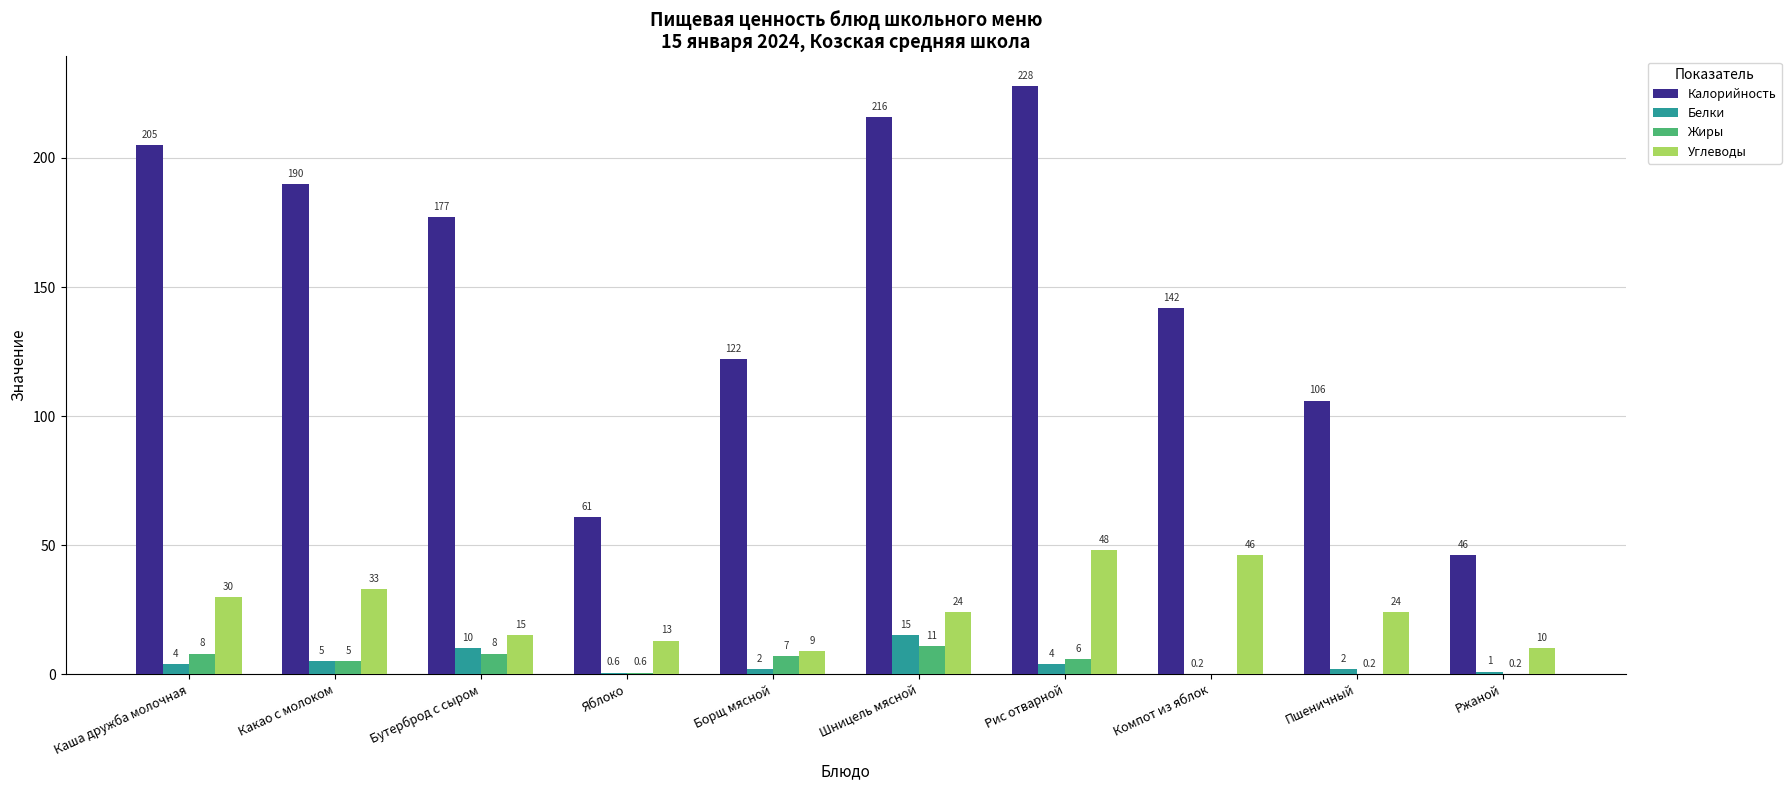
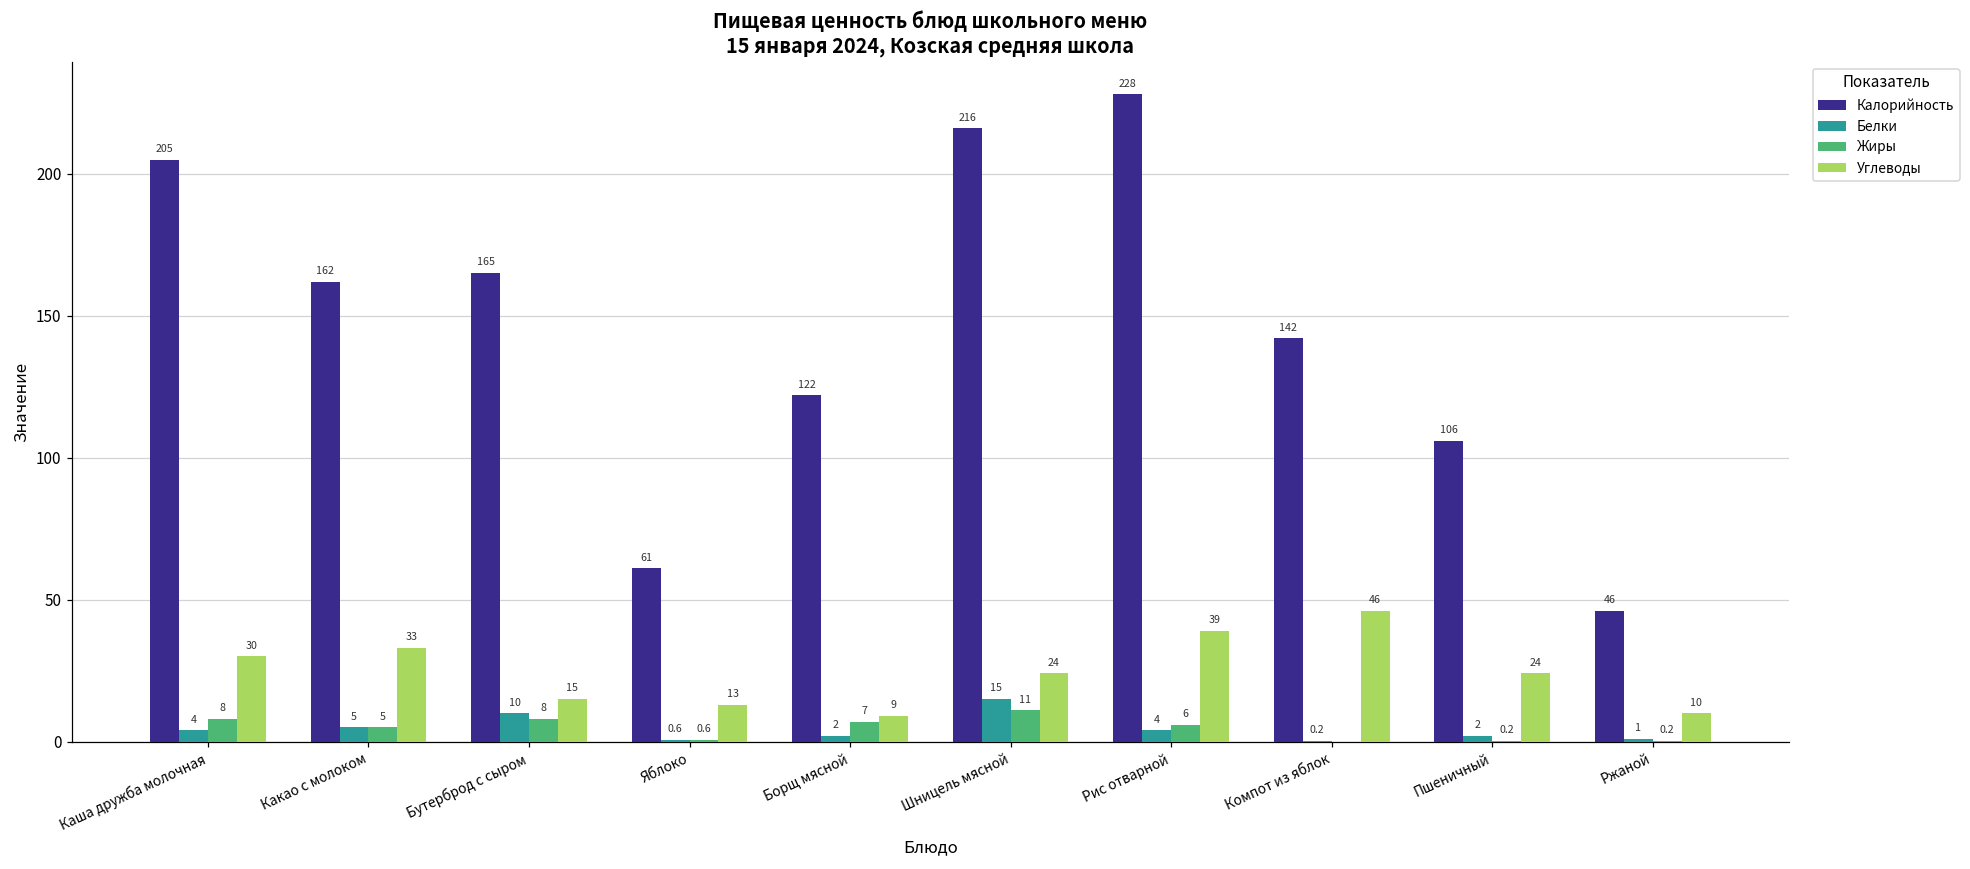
  {
    "Калорийность": {
      "Каша дружба молочная": 205,
-     "Какао с молоком": 190,
-     "Бутерброд с сыром": 177,
+     "Какао с молоком": 162,
+     "Бутерброд с сыром": 165,
      "Яблоко": 61,
      "Борщ мясной": 122,
      "Шницель мясной": 216,
      "Рис отварной": 228,
      "Компот из яблок": 142,
      "Пшеничный": 106,
      "Ржаной": 46
    },
    "Углеводы": {
      "Каша дружба молочная": 30,
      "Какао с молоком": 33,
      "Бутерброд с сыром": 15,
      "Яблоко": 13,
      "Борщ мясной": 9,
      "Шницель мясной": 24,
-     "Рис отварной": 48,
+     "Рис отварной": 39,
      "Компот из яблок": 46,
      "Пшеничный": 24,
      "Ржаной": 10
    }
  }
